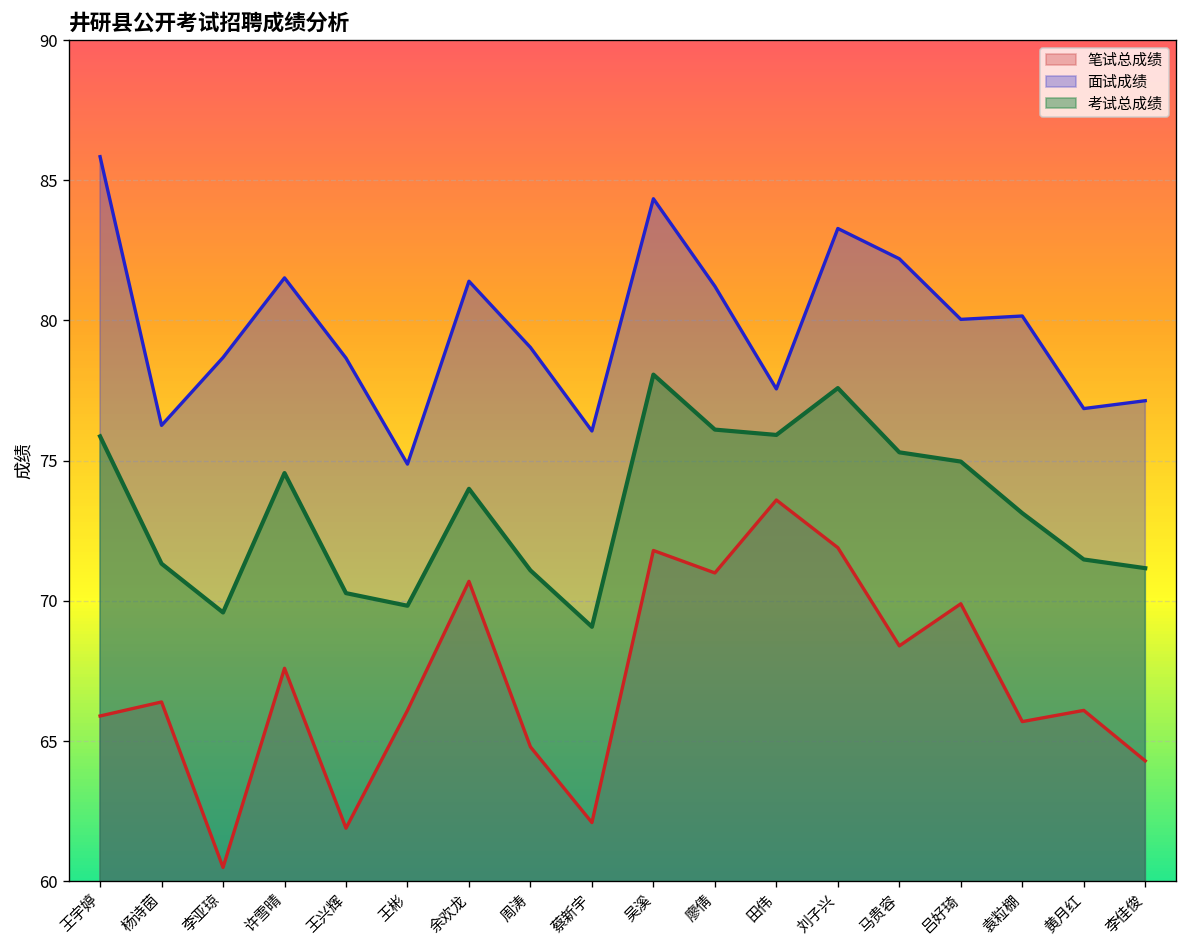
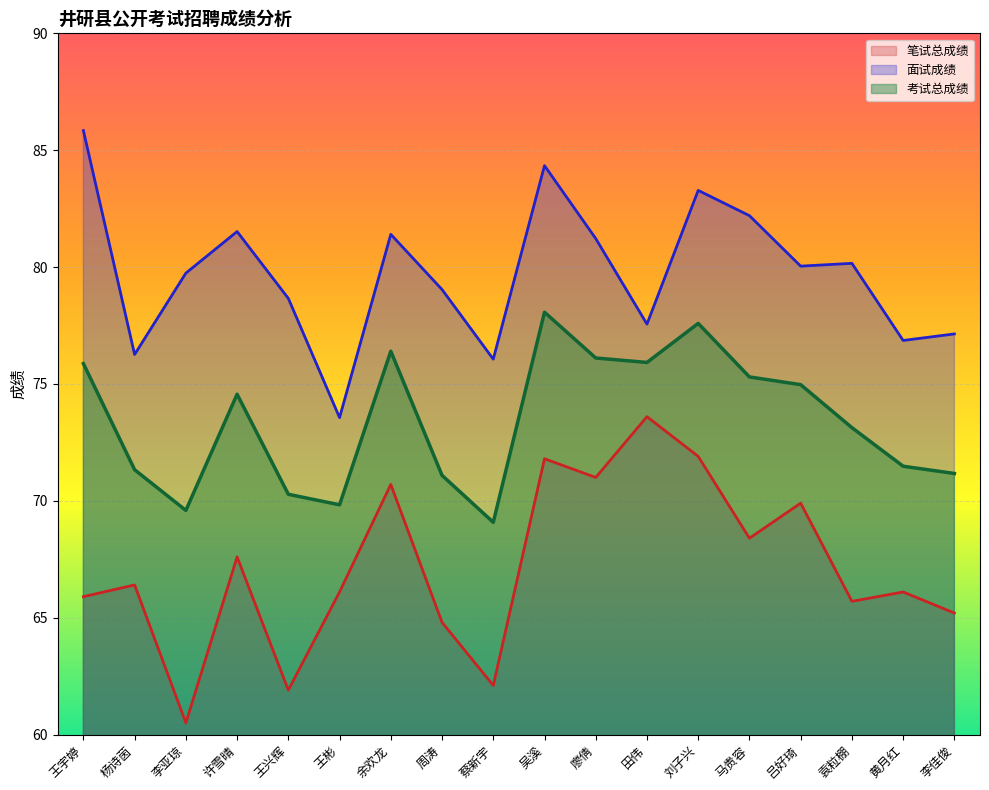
  {
    "笔试总成绩": {
      "王宇婷": 65.9,
      "杨诗茵": 66.4,
      "李亚琼": 60.5,
      "许雪晴": 67.6,
      "王兴辉": 61.9,
      "王彬": 66.1,
      "余欢龙": 70.7,
      "周涛": 64.8,
      "蔡新宇": 62.1,
      "吴溪": 71.8,
      "廖倩": 71.0,
      "田伟": 73.6,
      "刘子兴": 71.9,
      "马贵容": 68.4,
      "吕好琦": 69.9,
      "袁粒棚": 65.7,
      "黄月红": 66.1,
-     "李佳俊": 64.3
+     "李佳俊": 65.2
    },
    "面试成绩": {
      "王宇婷": 85.8,
      "杨诗茵": 76.3,
-     "李亚琼": 78.7,
+     "李亚琼": 79.7,
      "许雪晴": 81.5,
      "王兴辉": 78.7,
-     "王彬": 74.9,
+     "王彬": 73.6,
      "余欢龙": 81.4,
      "周涛": 79.0,
      "蔡新宇": 76.1,
      "吴溪": 84.3,
      "廖倩": 81.2,
      "田伟": 77.6,
      "刘子兴": 83.3,
      "马贵容": 82.2,
      "吕好琦": 80.0,
      "袁粒棚": 80.2,
      "黄月红": 76.9,
      "李佳俊": 77.1
    },
    "考试总成绩": {
      "王宇婷": 75.9,
      "杨诗茵": 71.3,
      "李亚琼": 69.6,
      "许雪晴": 74.6,
      "王兴辉": 70.3,
      "王彬": 69.8,
-     "余欢龙": 74.0,
+     "余欢龙": 76.4,
      "周涛": 71.1,
      "蔡新宇": 69.1,
      "吴溪": 78.1,
      "廖倩": 76.1,
      "田伟": 75.9,
      "刘子兴": 77.6,
      "马贵容": 75.3,
      "吕好琦": 75.0,
      "袁粒棚": 73.1,
      "黄月红": 71.5,
      "李佳俊": 71.2
    }
  }
